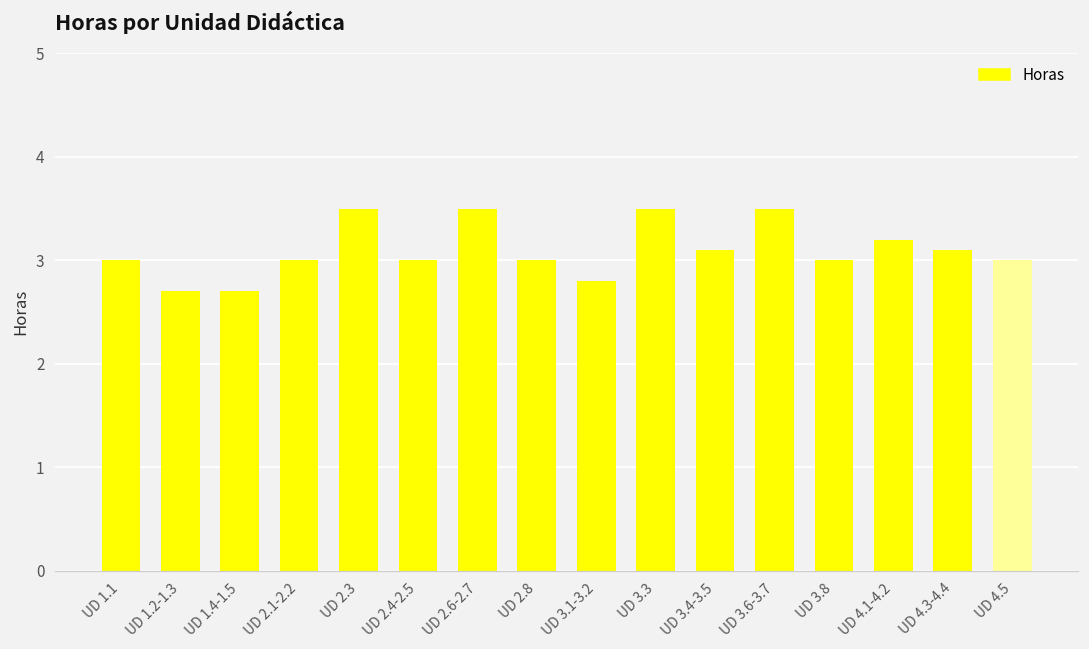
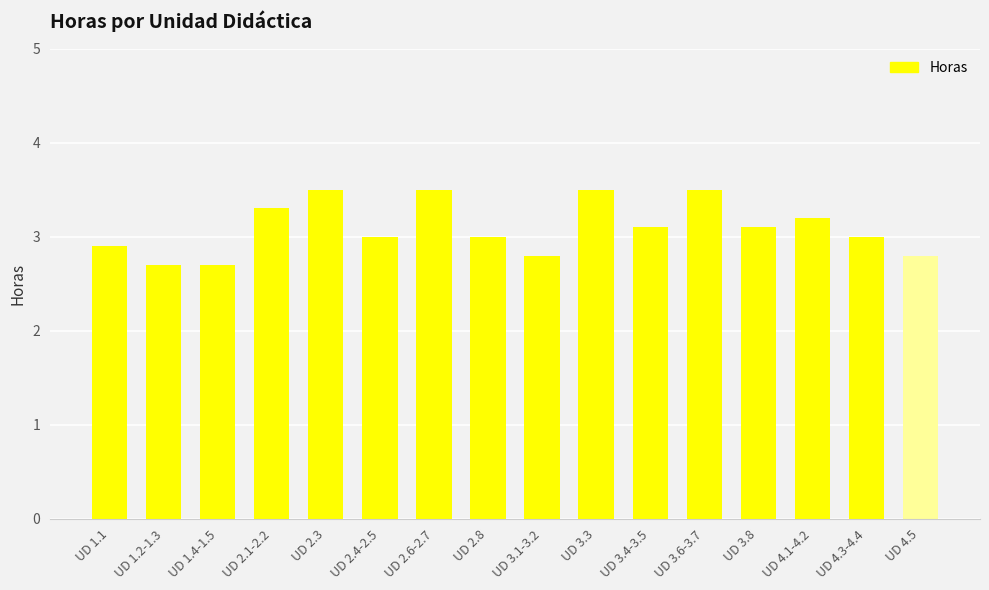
  {
-   "UD 1.1": 3.0,
+   "UD 1.1": 2.9,
    "UD 1.2-1.3": 2.7,
    "UD 1.4-1.5": 2.7,
-   "UD 2.1-2.2": 3.0,
+   "UD 2.1-2.2": 3.3,
    "UD 2.3": 3.5,
    "UD 2.4-2.5": 3.0,
    "UD 2.6-2.7": 3.5,
    "UD 2.8": 3.0,
    "UD 3.1-3.2": 2.8,
    "UD 3.3": 3.5,
    "UD 3.4-3.5": 3.1,
    "UD 3.6-3.7": 3.5,
-   "UD 3.8": 3.0,
+   "UD 3.8": 3.1,
    "UD 4.1-4.2": 3.2,
-   "UD 4.3-4.4": 3.1,
-   "UD 4.5": 3.0
+   "UD 4.3-4.4": 3.0,
+   "UD 4.5": 2.8
  }
